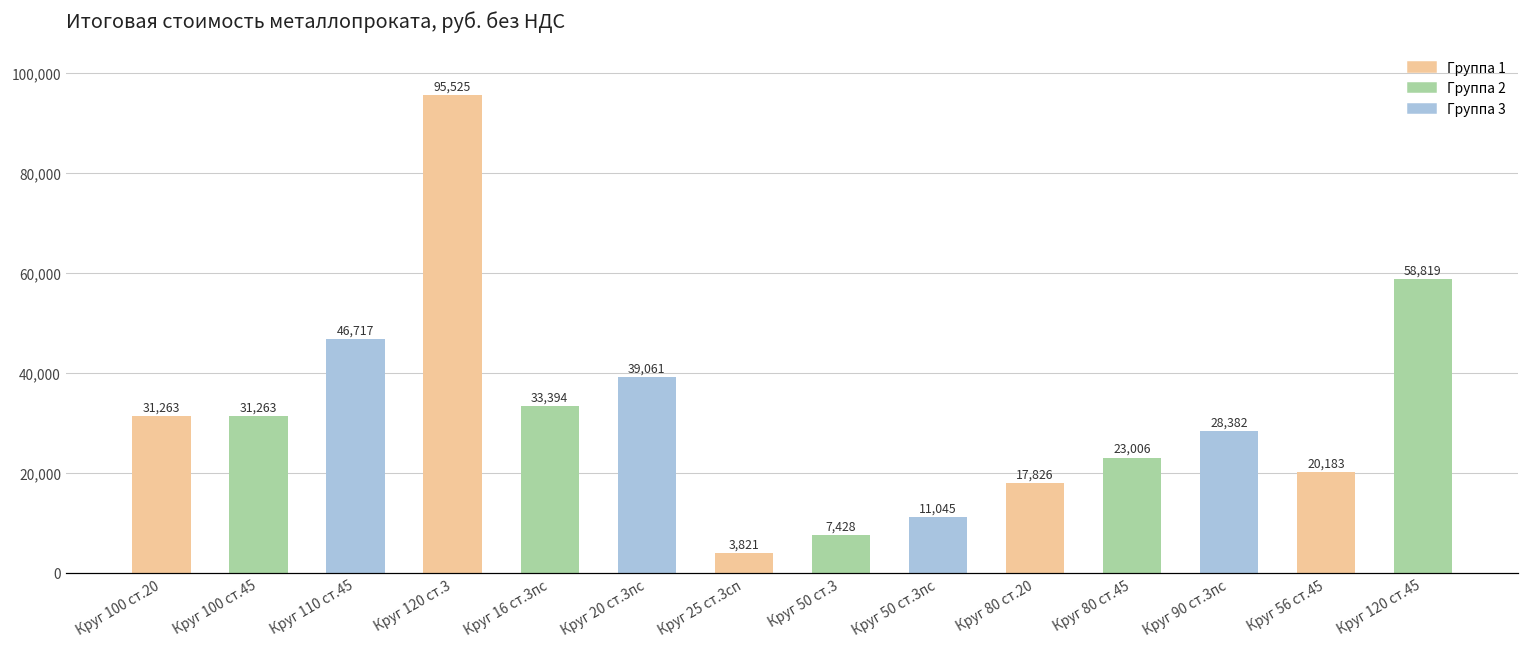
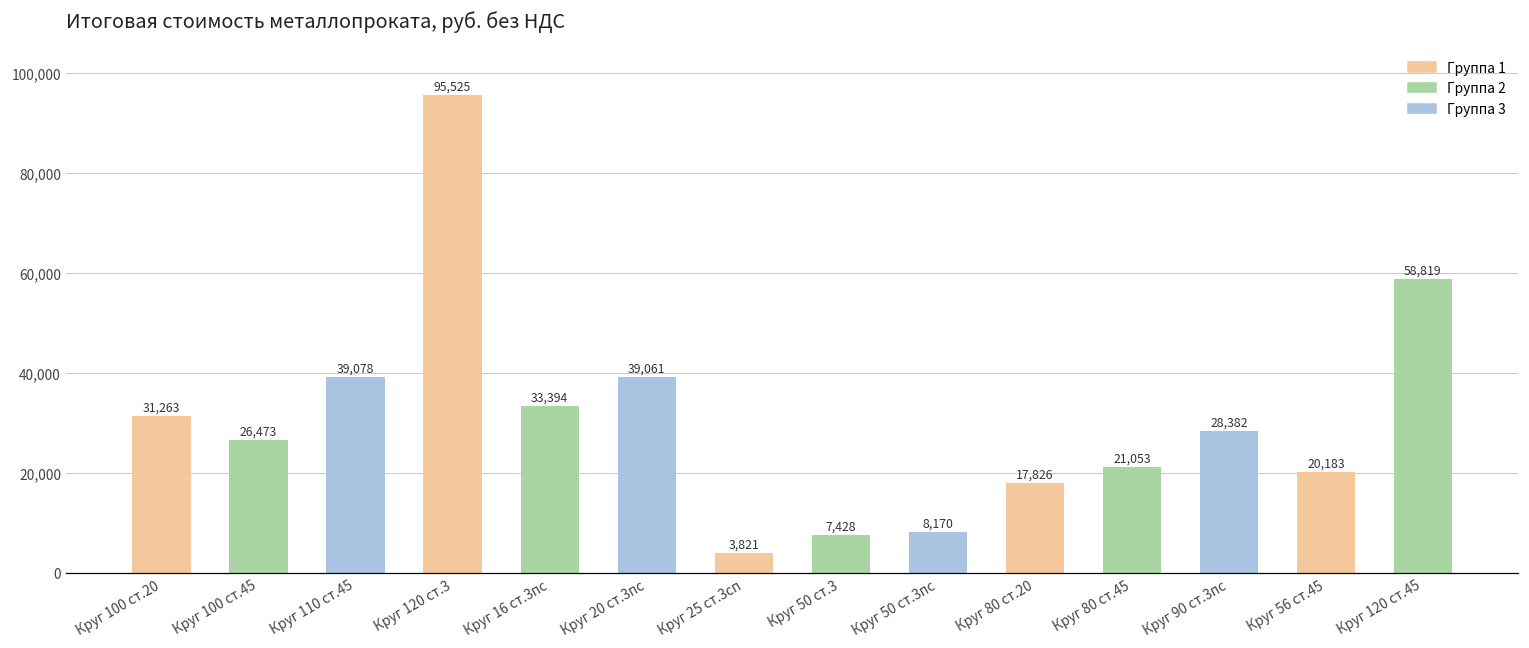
  {
    "Круг 100 ст.20": "31,263",
-   "Круг 100 ст.45": "31,263",
-   "Круг 110 ст.45": "46,717",
+   "Круг 100 ст.45": "26,473",
+   "Круг 110 ст.45": "39,078",
    "Круг 120 ст.3": "95,525",
    "Круг 16 ст.3пс": "33,394",
    "Круг 20 ст.3пс": "39,061",
    "Круг 25 ст.3сп": "3,821",
    "Круг 50 ст.3": "7,428",
-   "Круг 50 ст.3пс": "11,045",
+   "Круг 50 ст.3пс": "8,170",
    "Круг 80 ст.20": "17,826",
-   "Круг 80 ст.45": "23,006",
+   "Круг 80 ст.45": "21,053",
    "Круг 90 ст.3пс": "28,382",
    "Круг 56 ст.45": "20,183",
    "Круг 120 ст.45": "58,819"
  }
